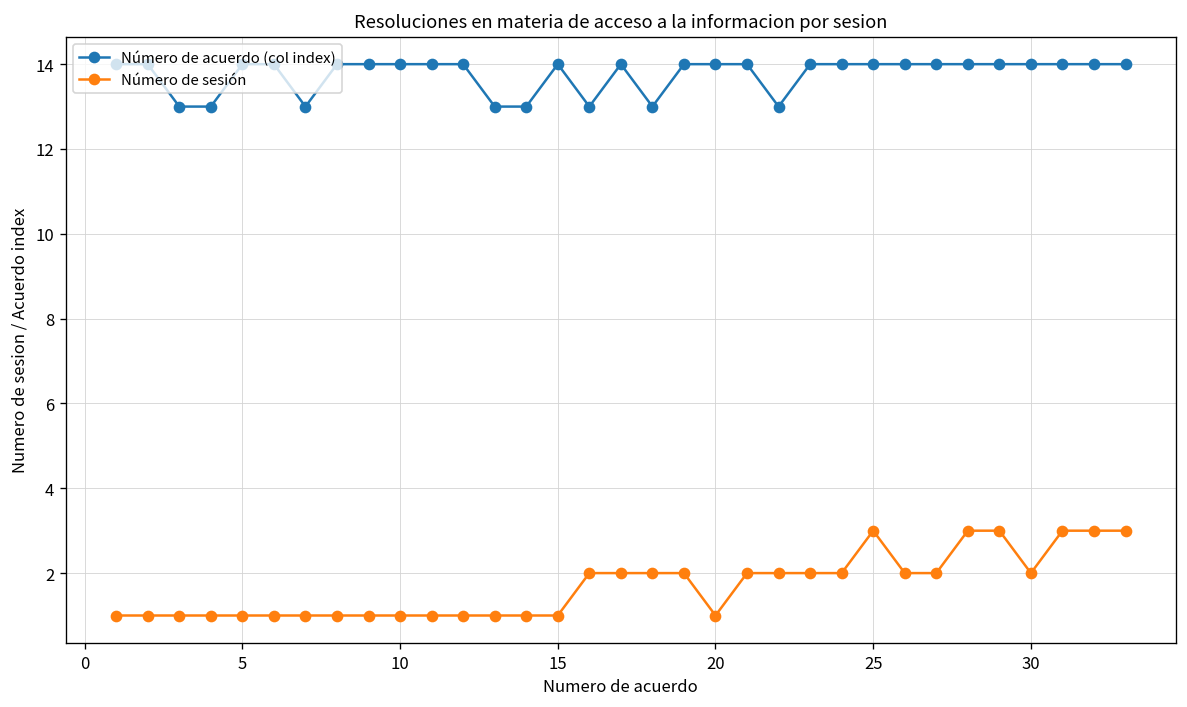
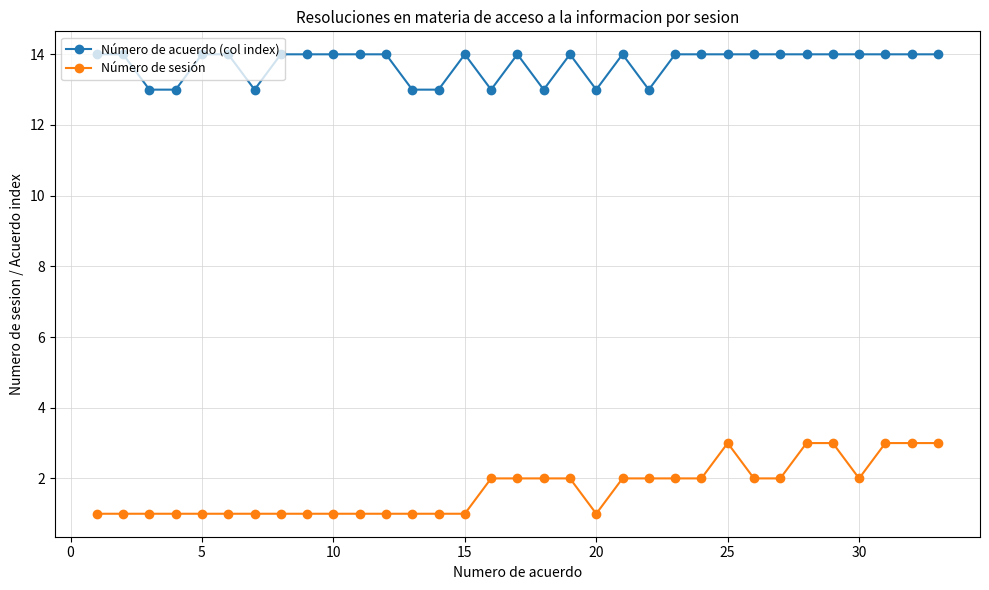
  {
    "Número de acuerdo (col index)": {
      "10": 14,
      "15": 14,
-     "20": 14,
+     "20": 13,
      "25": 14,
      "30": 14
    },
    "Número de sesión": {
      "5": 1,
      "10": 1,
      "15": 1,
      "20": 1,
      "25": 3,
      "30": 2
    }
  }
